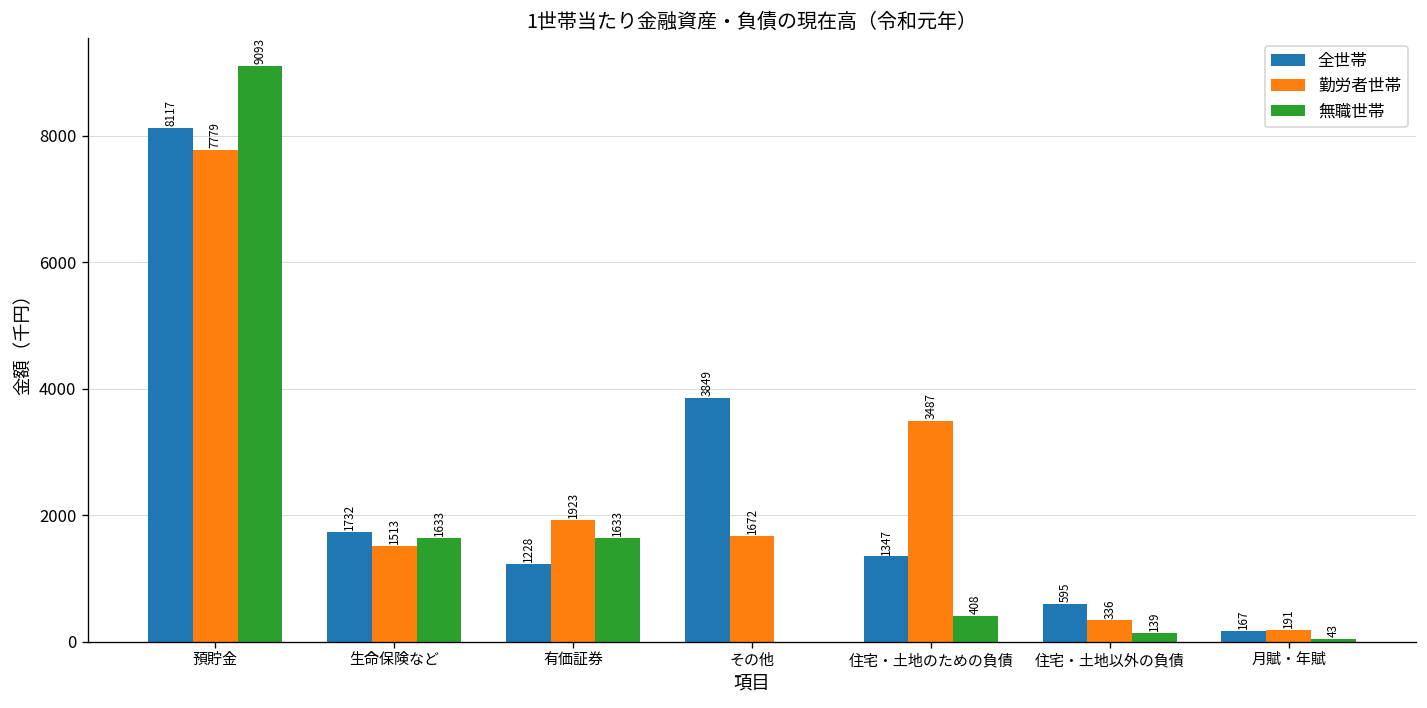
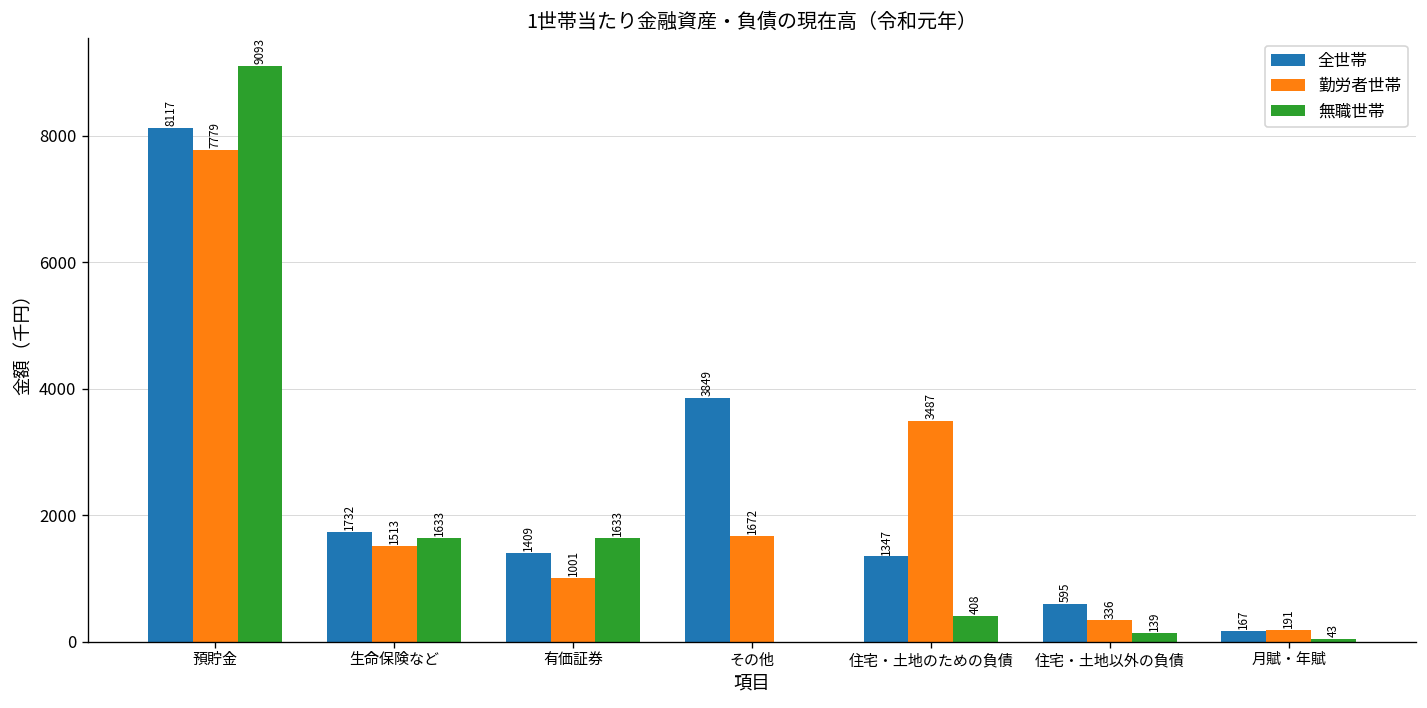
  {
    "全世帯": {
      "預貯金": 8117,
      "生命保険など": 1732,
-     "有価証券": 1228,
+     "有価証券": 1409,
      "その他": 3849,
      "住宅・土地のための負債": 1347,
      "住宅・土地以外の負債": 595,
      "月賦・年賦": 167
    },
    "勤労者世帯": {
      "預貯金": 7779,
      "生命保険など": 1513,
-     "有価証券": 1923,
+     "有価証券": 1001,
      "その他": 1672,
      "住宅・土地のための負債": 3487,
      "住宅・土地以外の負債": 336,
      "月賦・年賦": 191
    },
    "無職世帯": {
      "預貯金": 9093,
      "生命保険など": 1633,
      "有価証券": 1633,
      "住宅・土地のための負債": 408,
      "住宅・土地以外の負債": 139,
      "月賦・年賦": 43
    }
  }
